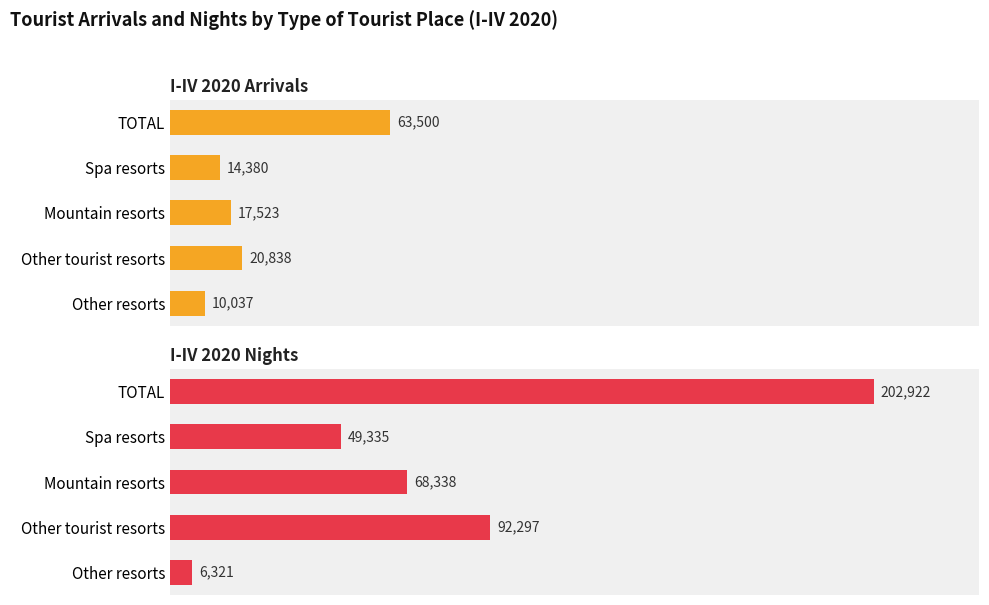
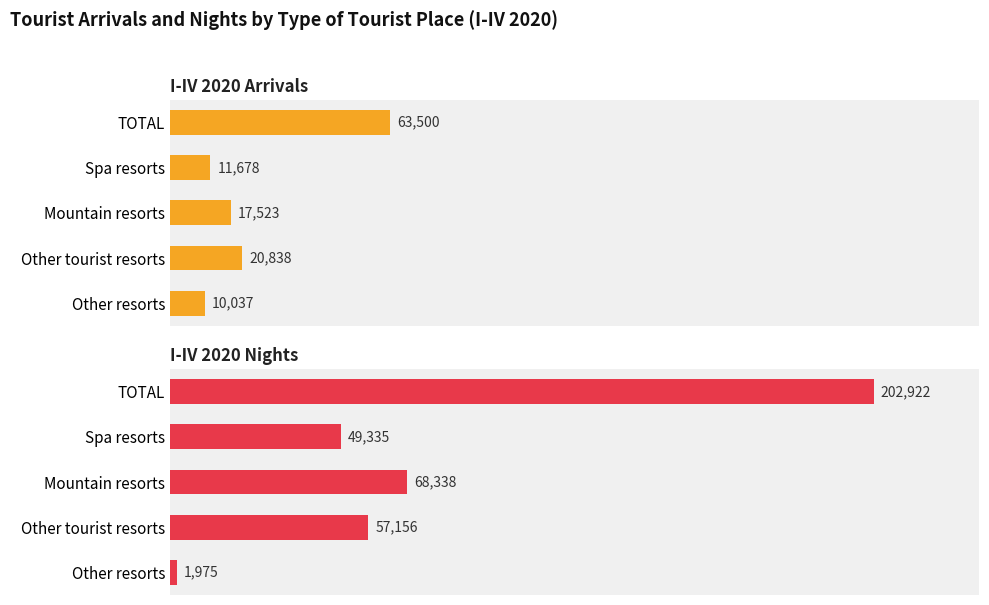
  {
    "I-IV 2020 Arrivals": {
      "TOTAL": "63,500",
-     "Spa resorts": "14,380",
+     "Spa resorts": "11,678",
      "Mountain resorts": "17,523",
      "Other tourist resorts": "20,838",
      "Other resorts": "10,037"
    },
    "I-IV 2020 Nights": {
      "TOTAL": "202,922",
      "Spa resorts": "49,335",
      "Mountain resorts": "68,338",
-     "Other tourist resorts": "92,297",
-     "Other resorts": "6,321"
+     "Other tourist resorts": "57,156",
+     "Other resorts": "1,975"
    }
  }
